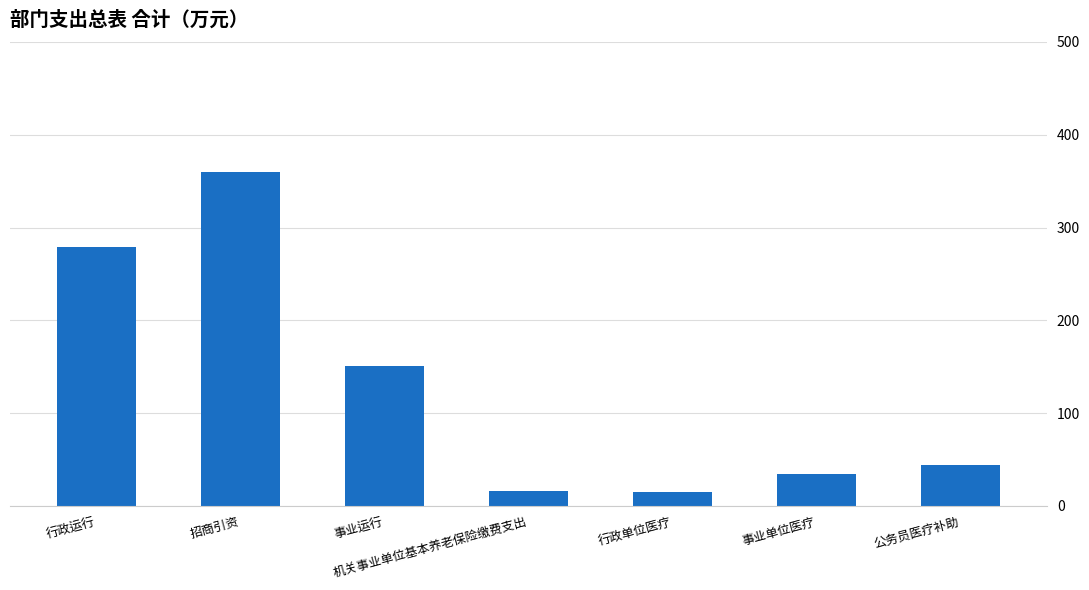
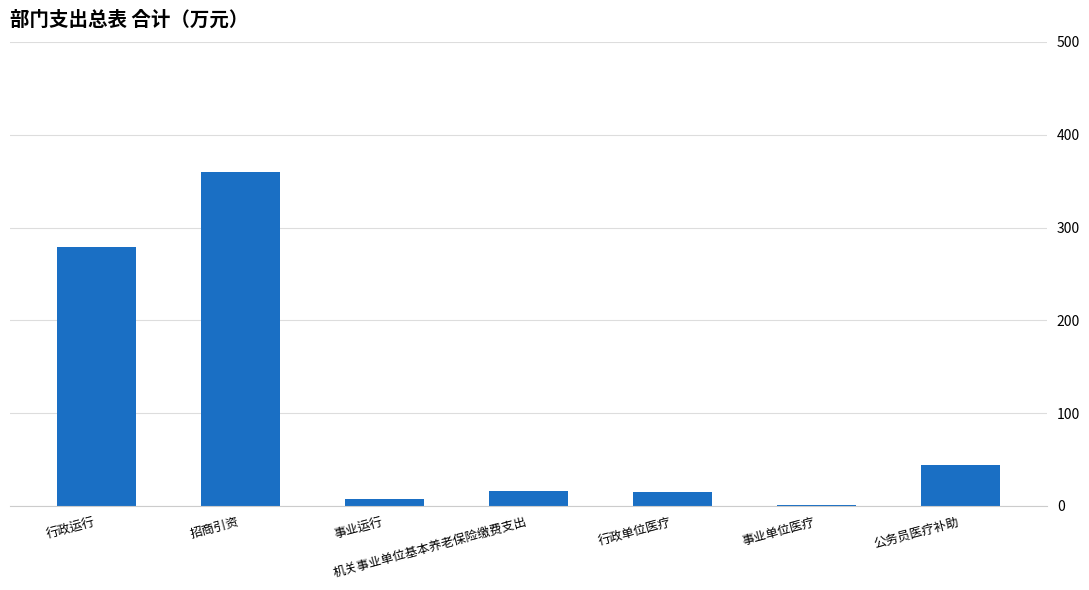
  {
    "行政运行": 280,
    "招商引资": 360,
-   "事业运行": 150,
+   "事业运行": 10,
    "机关事业单位基本养老保险缴费支出": 20,
    "行政单位医疗": 10,
-   "事业单位医疗": 30,
+   "事业单位医疗": 0,
    "公务员医疗补助": 40
  }
